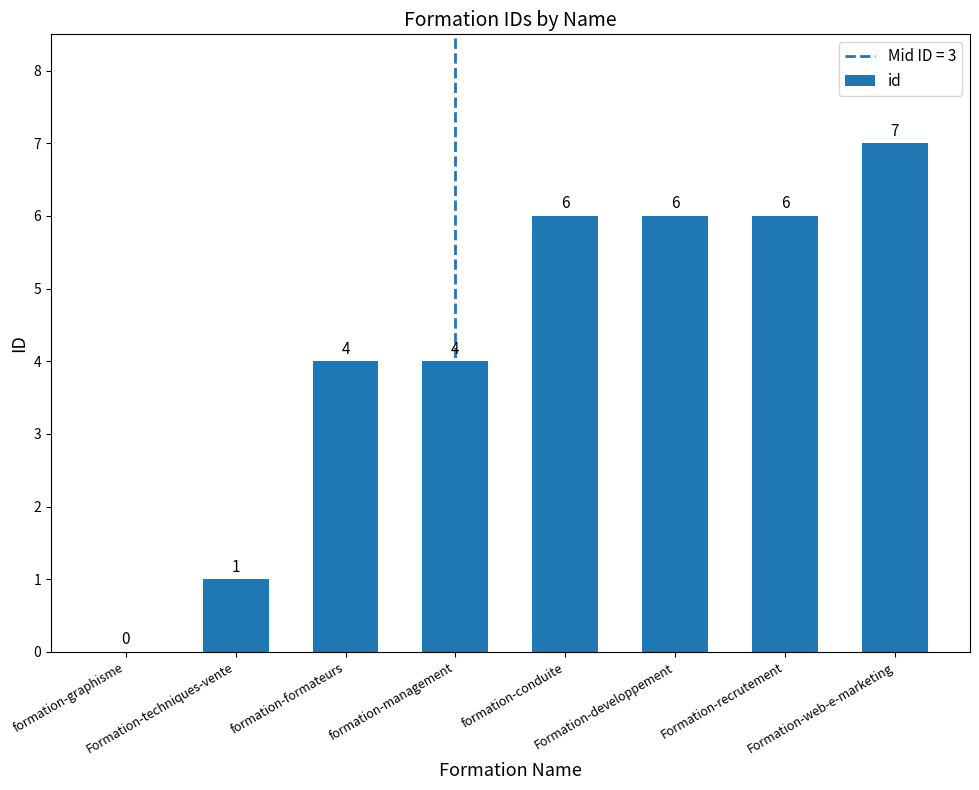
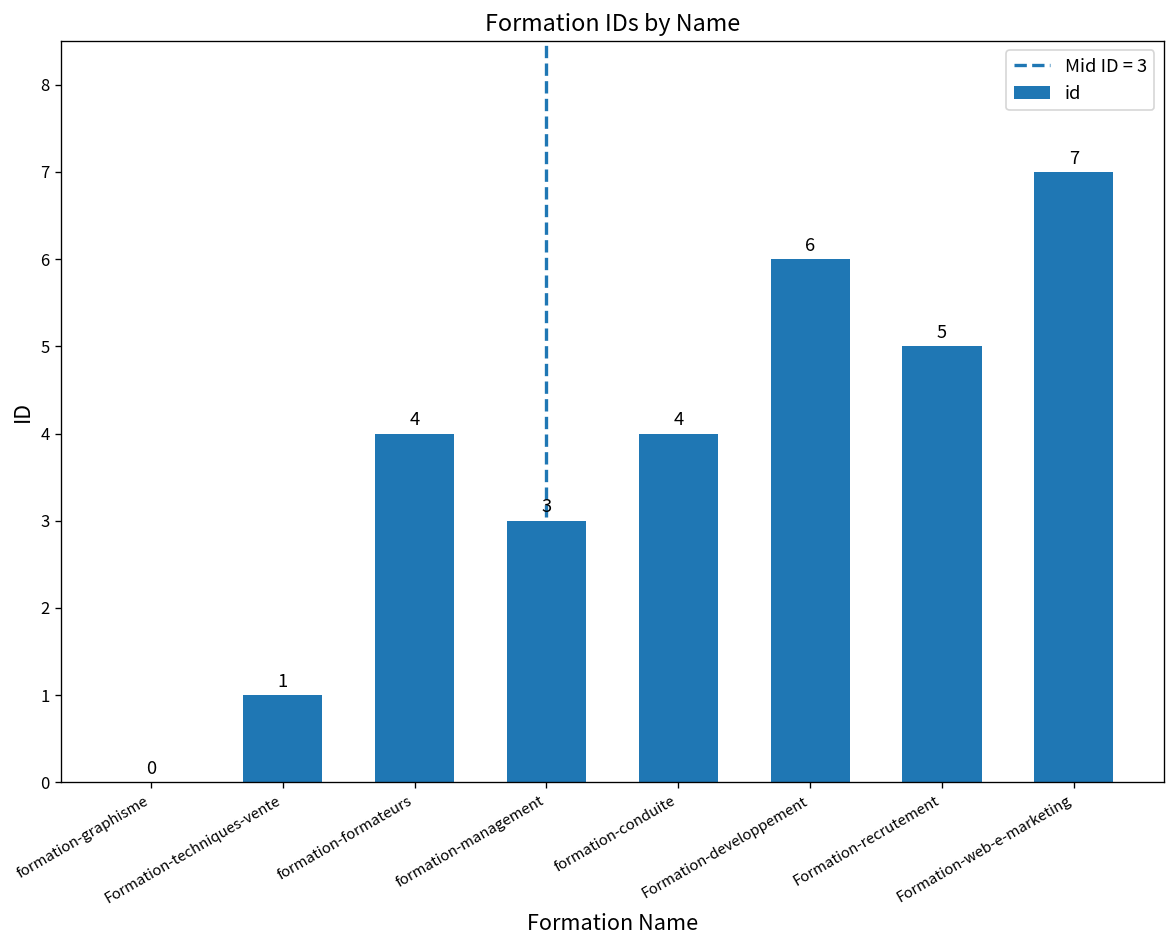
  {
    "formation-graphisme": 0,
    "Formation-techniques-vente": 1,
    "formation-formateurs": 4,
-   "formation-management": 4,
-   "formation-conduite": 6,
+   "formation-management": 3,
+   "formation-conduite": 4,
    "Formation-developpement": 6,
-   "Formation-recrutement": 6,
+   "Formation-recrutement": 5,
    "Formation-web-e-marketing": 7
  }
